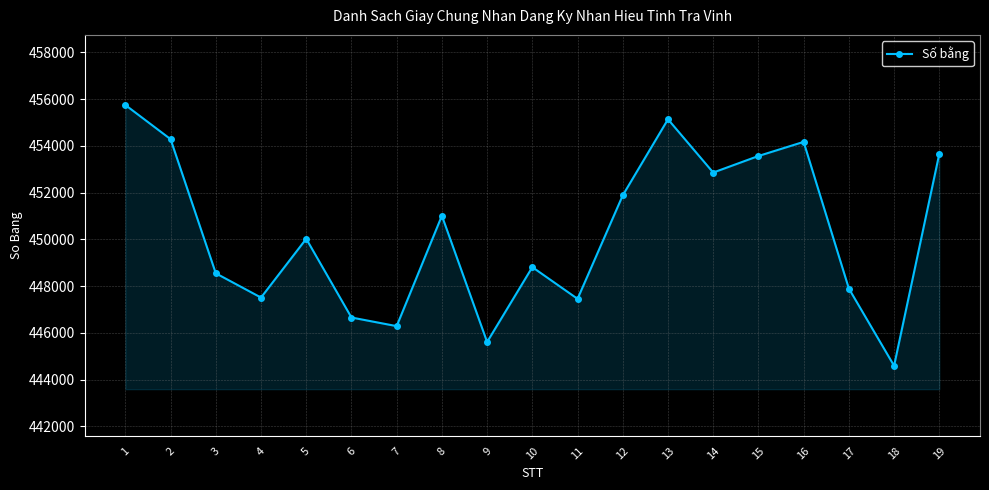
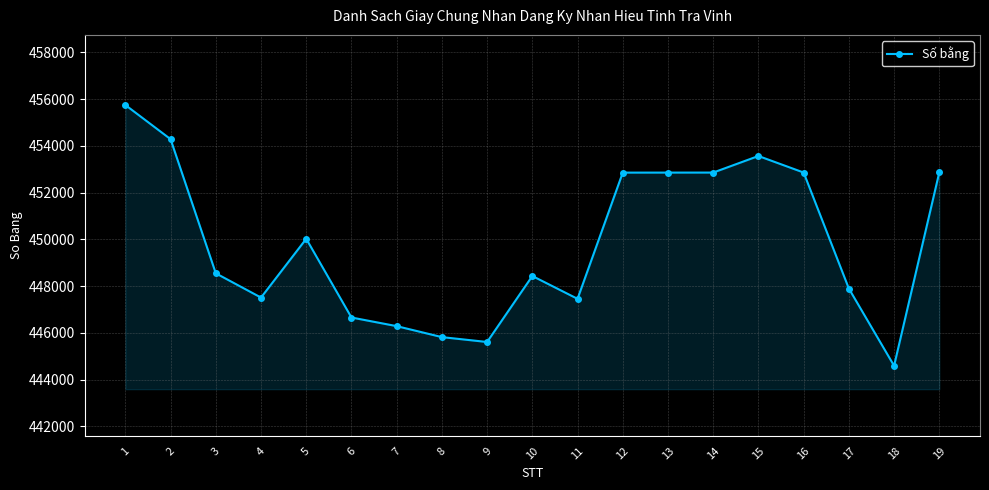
  {
    "1": 455700,
    "2": 454300,
    "3": 448500,
    "4": 447500,
    "5": 450000,
    "6": 446700,
    "7": 446300,
-   "8": 451000,
+   "8": 445800,
    "9": 445600,
-   "10": 448800,
+   "10": 448400,
    "11": 447500,
-   "12": 451900,
-   "13": 455100,
+   "12": 452900,
+   "13": 452900,
    "14": 452900,
    "15": 453600,
-   "16": 454200,
+   "16": 452900,
    "17": 447900,
    "18": 444600,
-   "19": 453700
+   "19": 452900
  }
